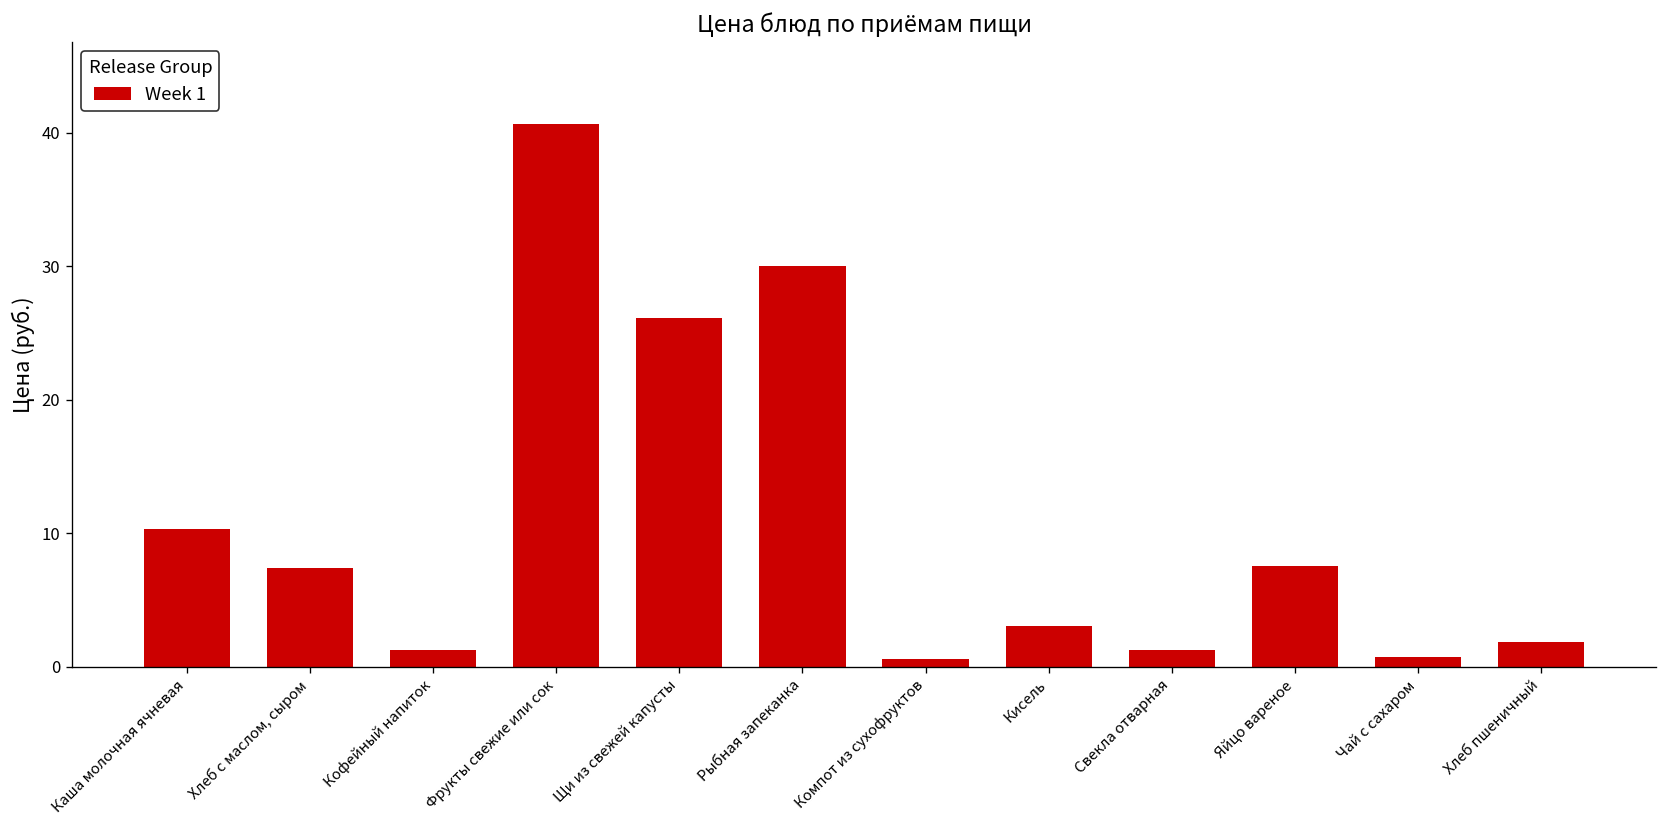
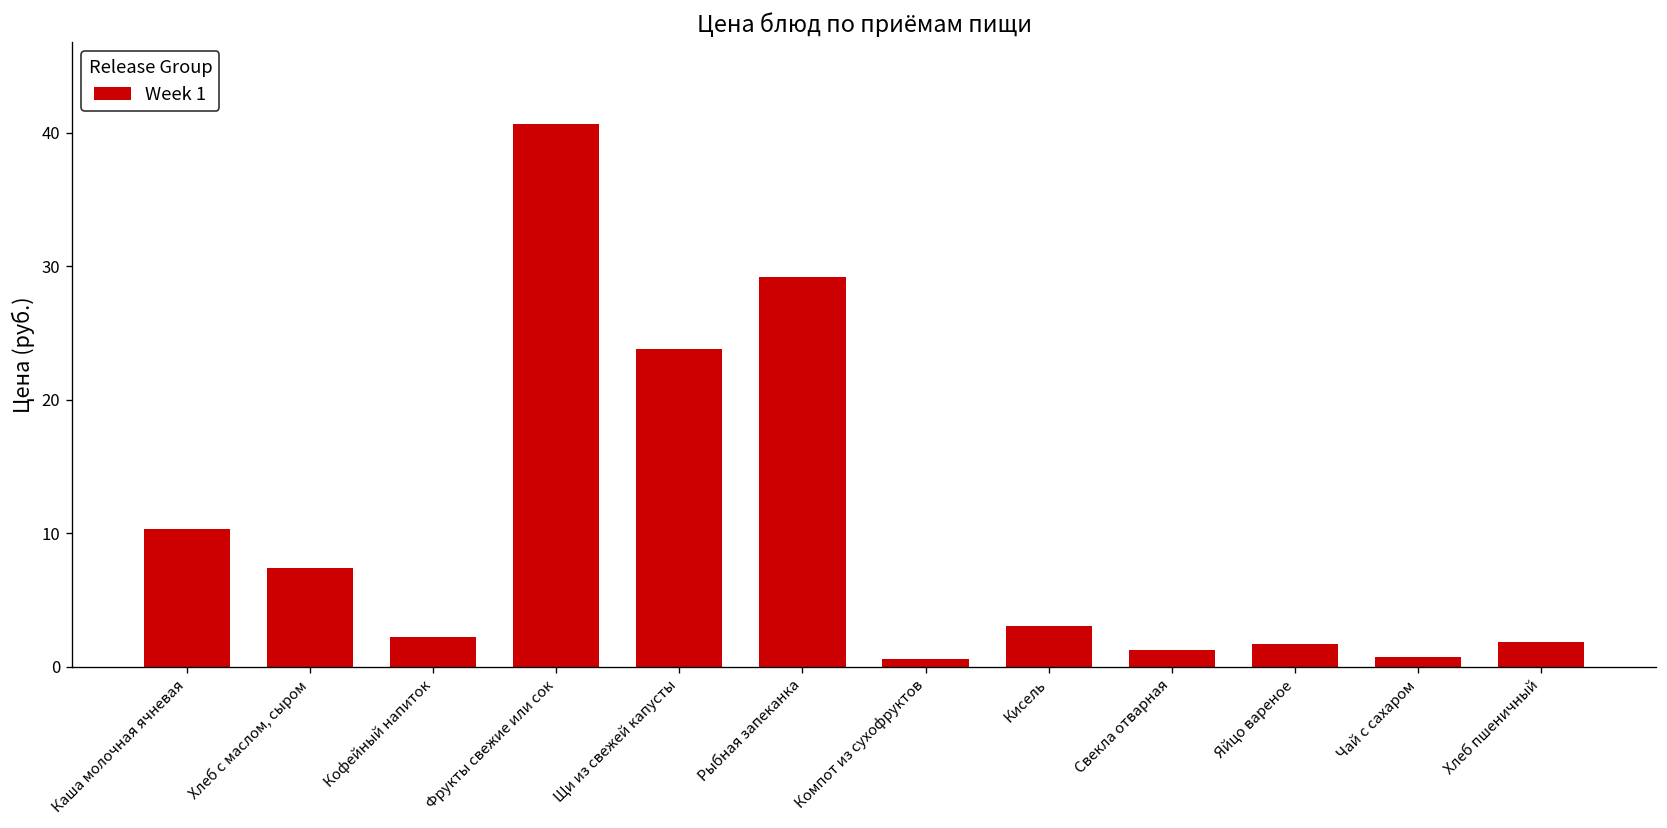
  {
    "Каша молочная ячневая": 10.3,
    "Хлеб с маслом, сыром": 7.4,
-   "Кофейный напиток": 1.2,
+   "Кофейный напиток": 2.2,
    "Фрукты свежие или сок": 40.7,
-   "Щи из свежей капусты": 26.1,
-   "Рыбная запеканка": 30.0,
+   "Щи из свежей капусты": 23.8,
+   "Рыбная запеканка": 29.2,
    "Компот из сухофруктов": 0.5,
    "Кисель": 3.0,
    "Свекла отварная": 1.3,
-   "Яйцо вареное": 7.5,
+   "Яйцо вареное": 1.7,
    "Чай с сахаром": 0.7,
    "Хлеб пшеничный": 1.8
  }
